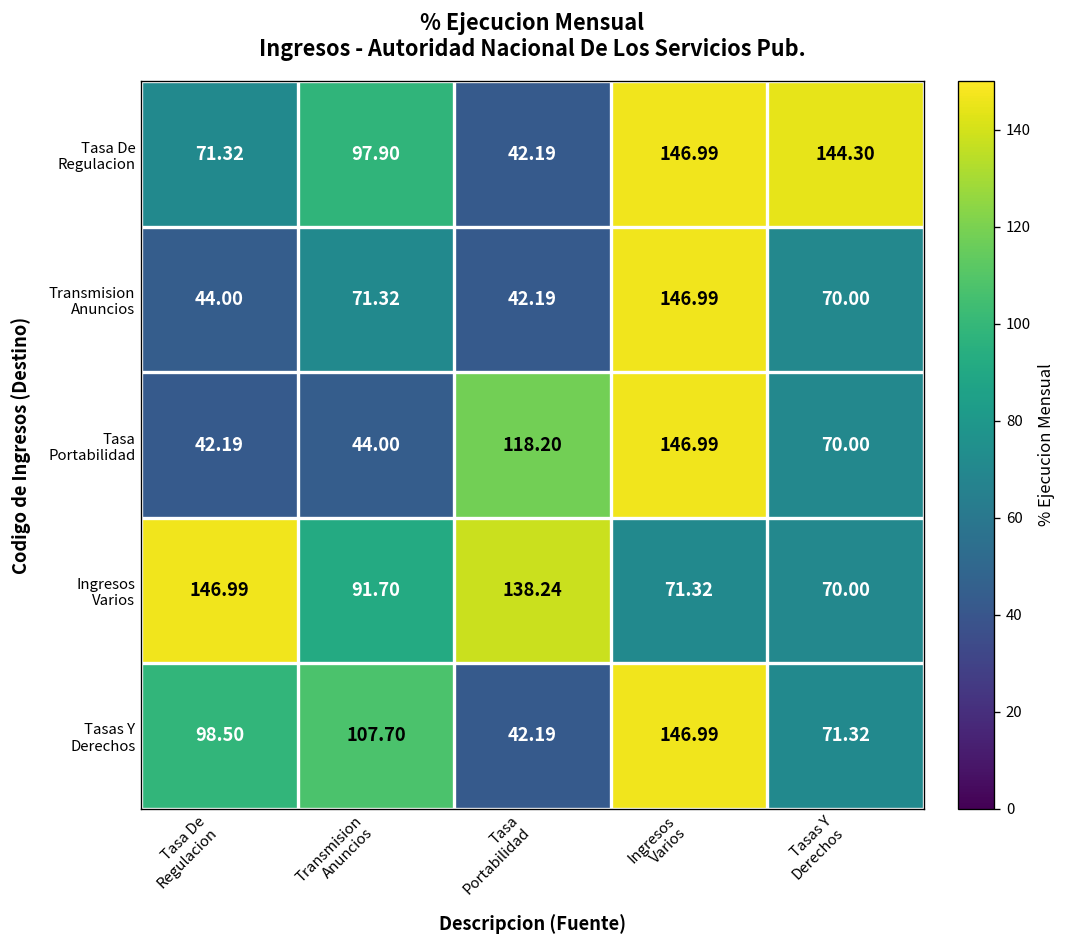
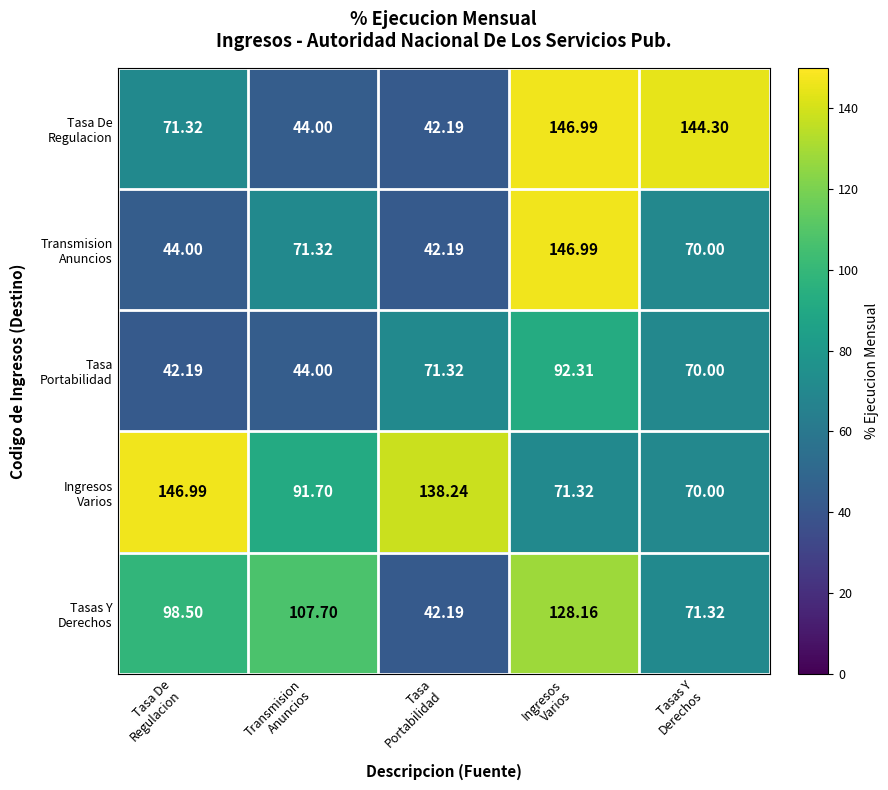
  {
    "Tasa De Regulacion": {
      "Tasa De Regulacion": 71.32,
-     "Transmision Anuncios": 97.90,
+     "Transmision Anuncios": 44.00,
      "Tasa Portabilidad": 42.19,
      "Ingresos Varios": 146.99,
      "Tasas Y Derechos": 144.30
    },
    "Transmision Anuncios": {
      "Tasa De Regulacion": 44.00,
      "Transmision Anuncios": 71.32,
      "Tasa Portabilidad": 42.19,
      "Ingresos Varios": 146.99,
      "Tasas Y Derechos": 70.00
    },
    "Tasa Portabilidad": {
      "Tasa De Regulacion": 42.19,
      "Transmision Anuncios": 44.00,
-     "Tasa Portabilidad": 118.20,
-     "Ingresos Varios": 146.99,
+     "Tasa Portabilidad": 71.32,
+     "Ingresos Varios": 92.31,
      "Tasas Y Derechos": 70.00
    },
    "Ingresos Varios": {
      "Tasa De Regulacion": 146.99,
      "Transmision Anuncios": 91.70,
      "Tasa Portabilidad": 138.24,
      "Ingresos Varios": 71.32,
      "Tasas Y Derechos": 70.00
    },
    "Tasas Y Derechos": {
      "Tasa De Regulacion": 98.50,
      "Transmision Anuncios": 107.70,
      "Tasa Portabilidad": 42.19,
-     "Ingresos Varios": 146.99,
+     "Ingresos Varios": 128.16,
      "Tasas Y Derechos": 71.32
    }
  }
